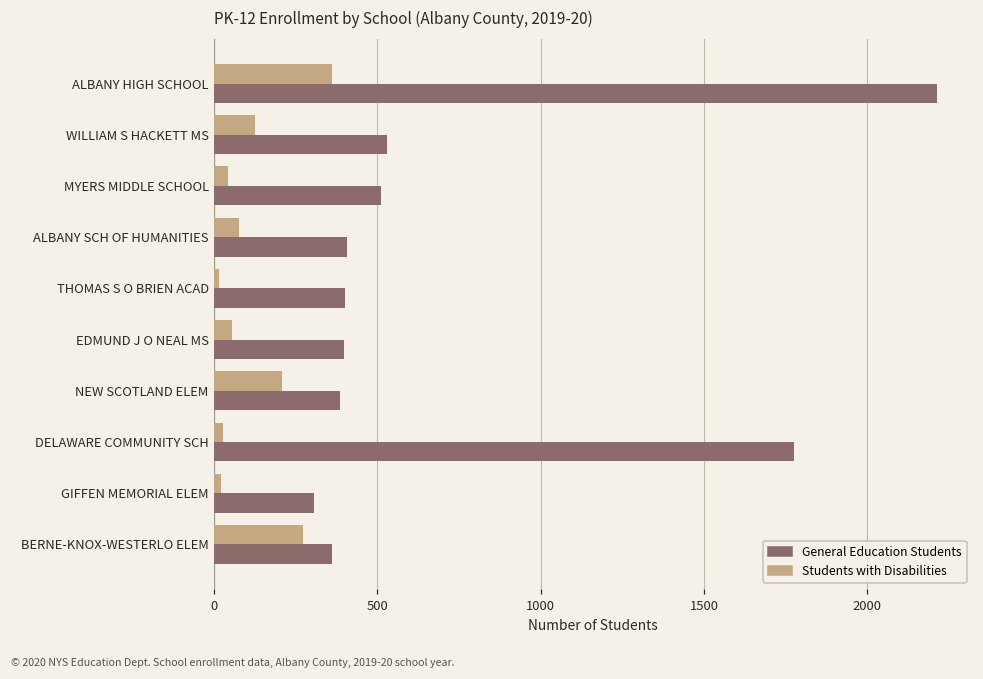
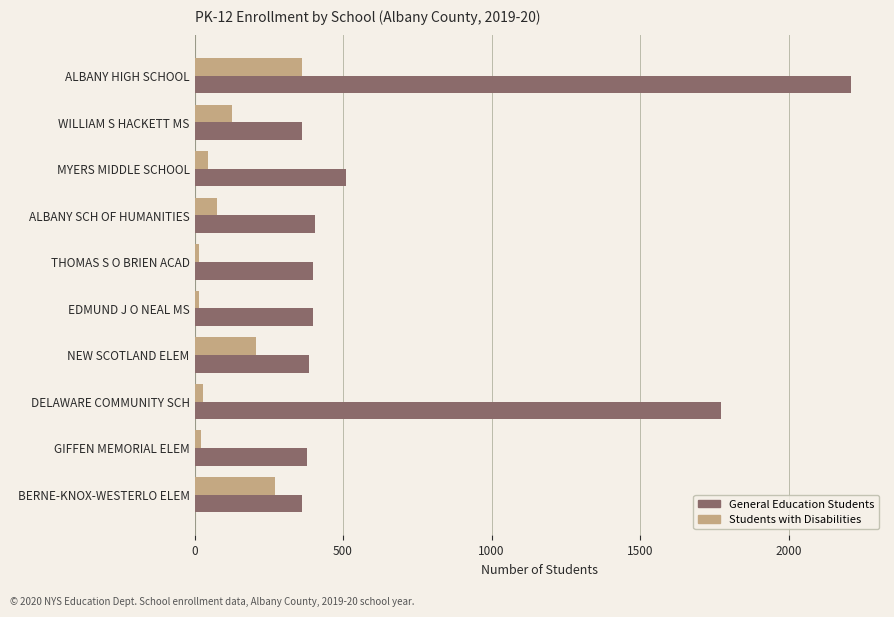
  {
    "General Education Students": {
      "ALBANY HIGH SCHOOL": 2210,
-     "WILLIAM S HACKETT MS": 530,
+     "WILLIAM S HACKETT MS": 360,
      "MYERS MIDDLE SCHOOL": 510,
      "ALBANY SCH OF HUMANITIES": 410,
      "THOMAS S O BRIEN ACAD": 400,
      "EDMUND J O NEAL MS": 400,
      "NEW SCOTLAND ELEM": 390,
      "DELAWARE COMMUNITY SCH": 1770,
-     "GIFFEN MEMORIAL ELEM": 310,
+     "GIFFEN MEMORIAL ELEM": 380,
      "BERNE-KNOX-WESTERLO ELEM": 360
    },
    "Students with Disabilities": {
      "ALBANY HIGH SCHOOL": 360,
      "WILLIAM S HACKETT MS": 130,
      "MYERS MIDDLE SCHOOL": 40,
      "ALBANY SCH OF HUMANITIES": 80,
      "THOMAS S O BRIEN ACAD": 20,
-     "EDMUND J O NEAL MS": 60,
+     "EDMUND J O NEAL MS": 10,
      "NEW SCOTLAND ELEM": 210,
      "DELAWARE COMMUNITY SCH": 30,
      "GIFFEN MEMORIAL ELEM": 20,
      "BERNE-KNOX-WESTERLO ELEM": 270
    }
  }
